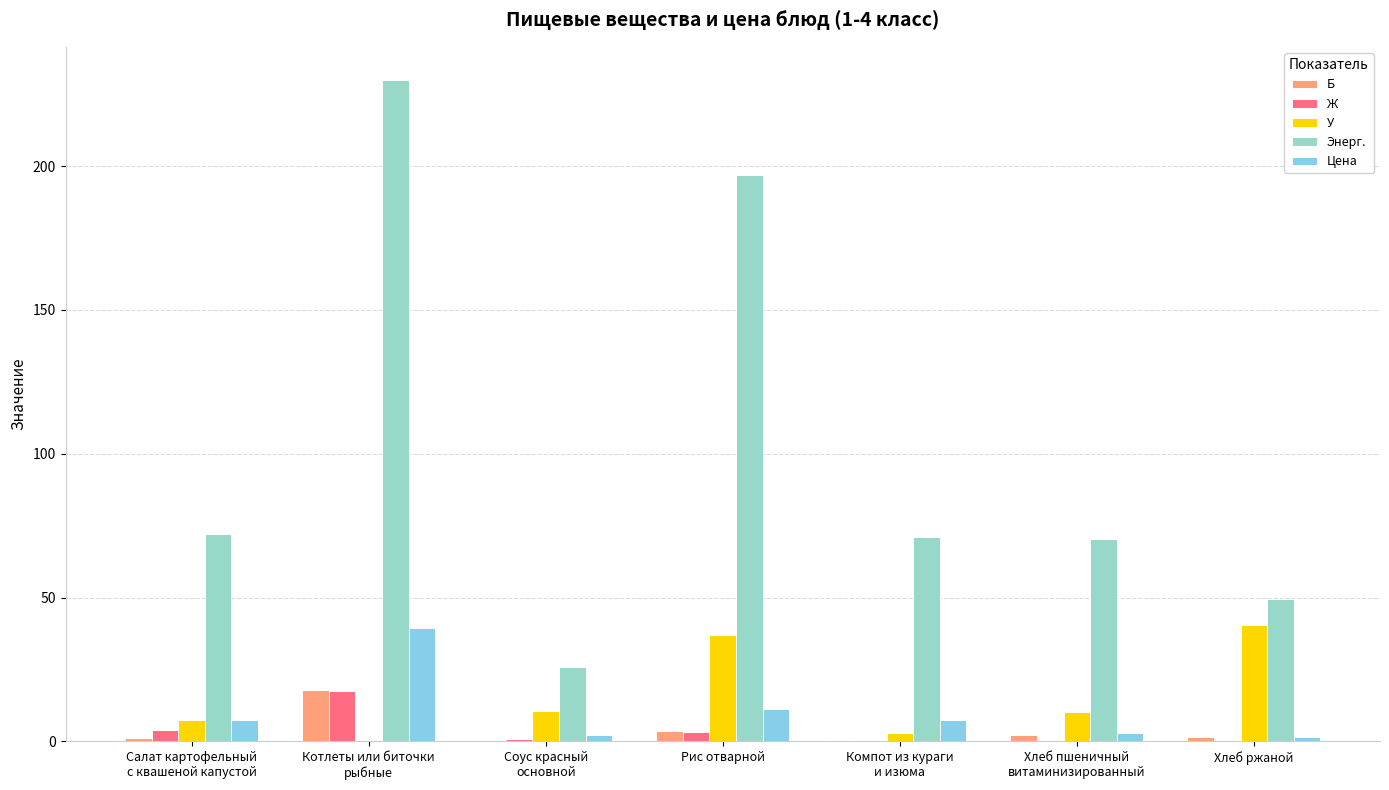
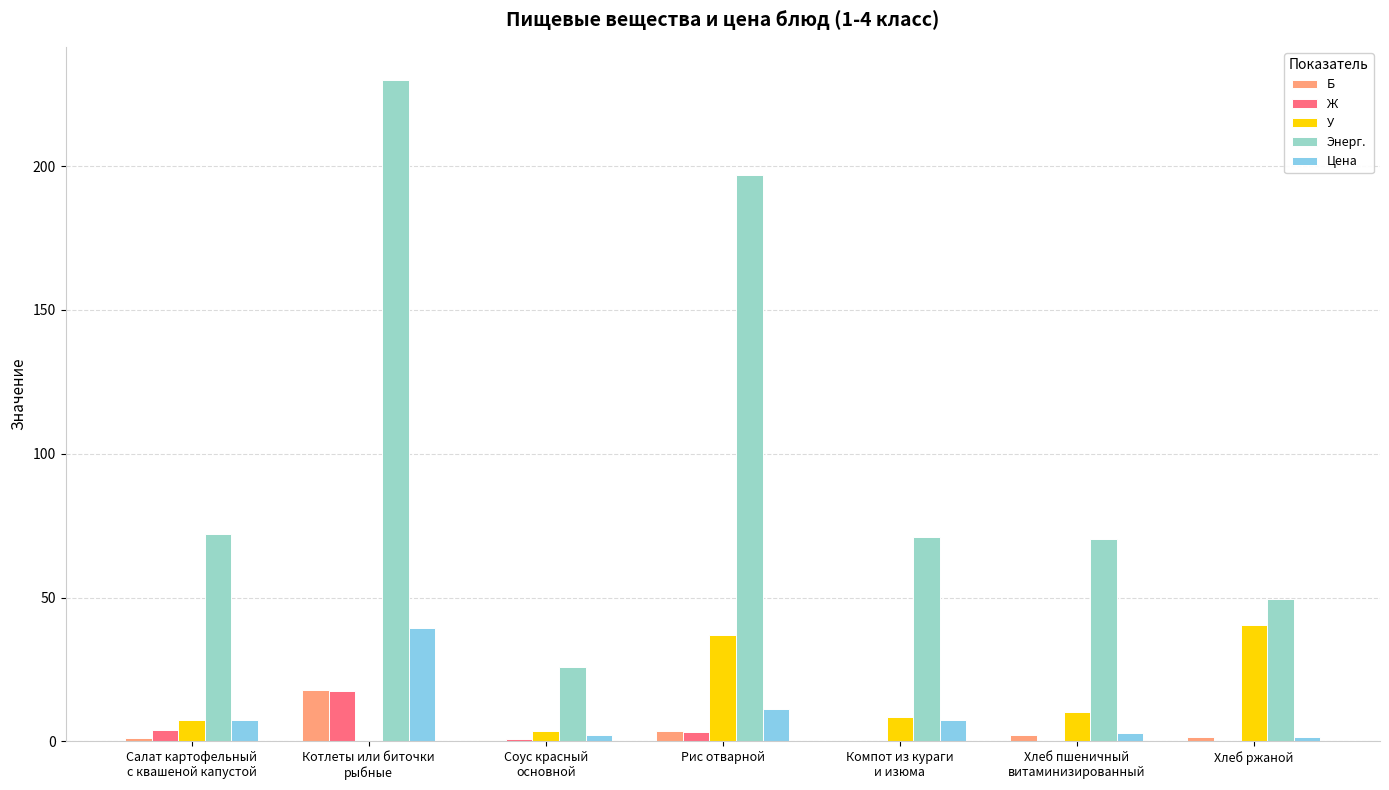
  {
    "У": {
      "Салат картофельный с квашеной капустой": 7,
-     "Соус красный основной": 11,
+     "Соус красный основной": 4,
      "Рис отварной": 37,
-     "Компот из кураги и изюма": 3,
+     "Компот из кураги и изюма": 8,
      "Хлеб пшеничный витаминизированный": 10,
      "Хлеб ржаной": 40
    }
  }
